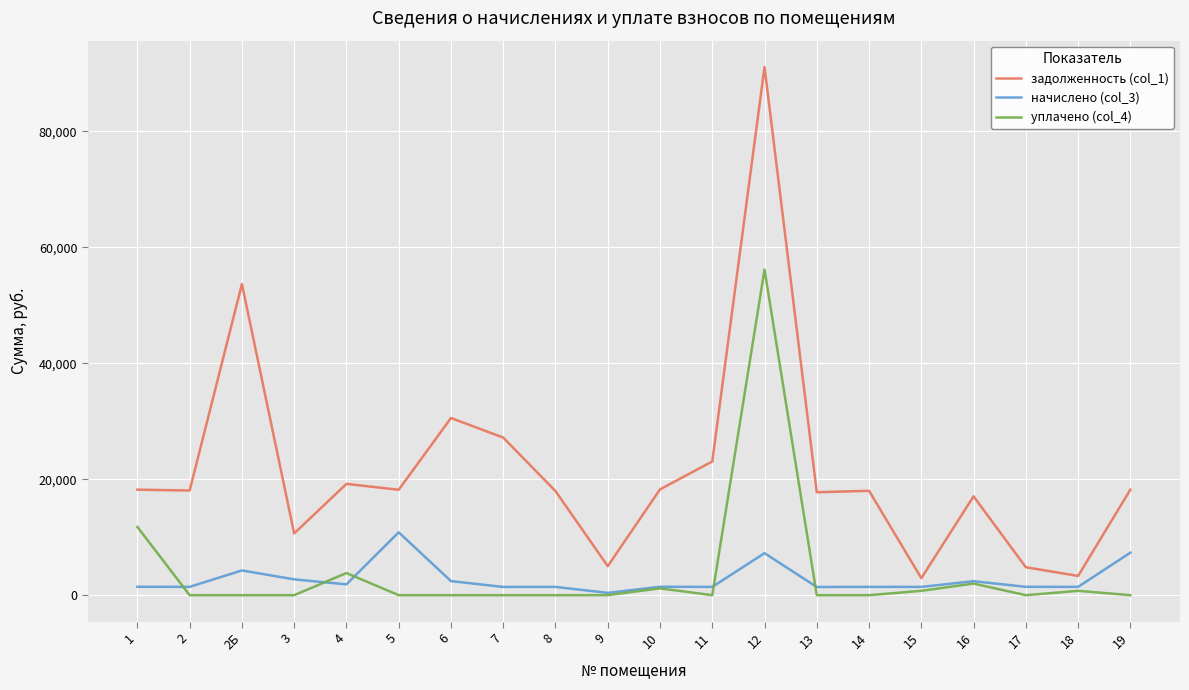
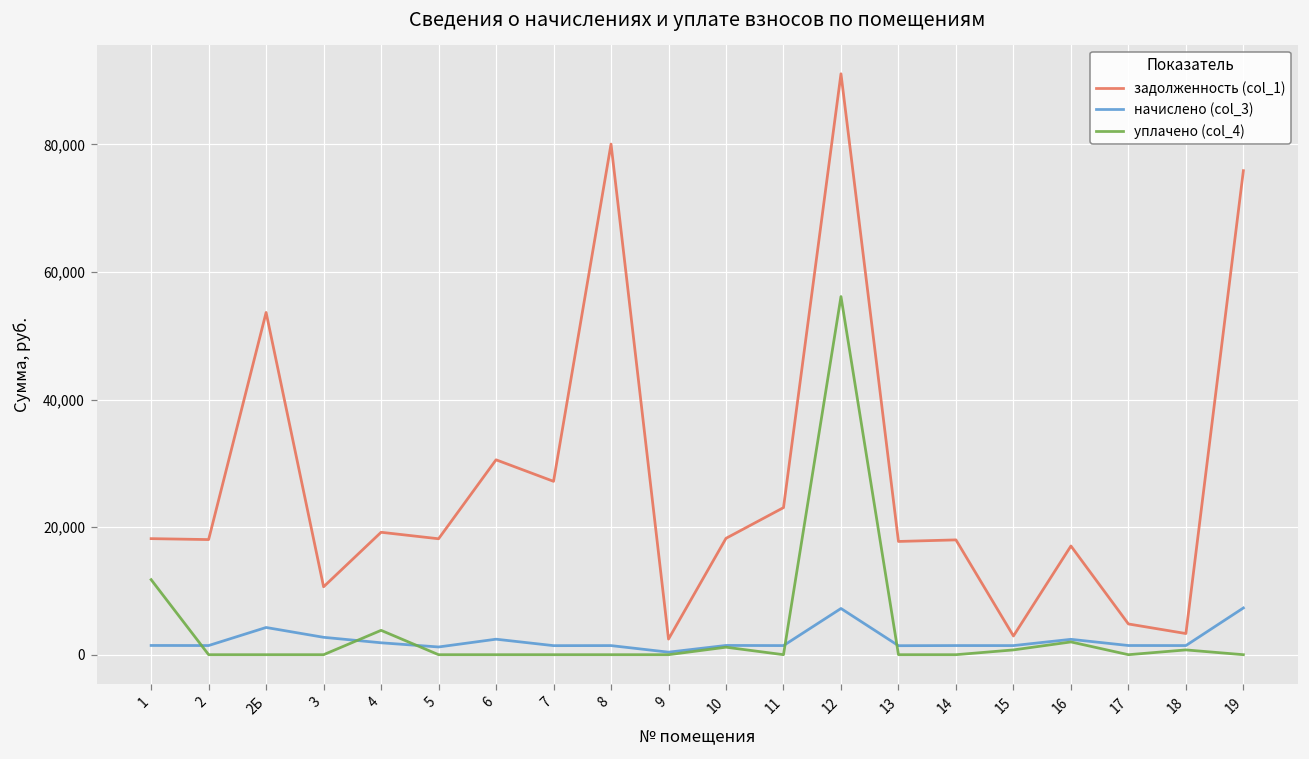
  {
    "задолженность (col_1)": {
      "1": "18,000",
      "2": "18,000",
      "2Б": "54,000",
      "3": "11,000",
      "4": "19,000",
      "5": "18,000",
      "6": "31,000",
      "7": "27,000",
-     "8": "18,000",
-     "9": "5,000",
+     "8": "80,000",
+     "9": "2,000",
      "10": "18,000",
      "11": "23,000",
      "12": "91,000",
      "13": "18,000",
      "14": "18,000",
      "15": "3,000",
      "16": "17,000",
      "17": "5,000",
      "18": "3,000",
-     "19": "18,000"
+     "19": "76,000"
    },
    "начислено (col_3)": {
      "1": "1,000",
      "2": "1,000",
      "2Б": "4,000",
      "3": "3,000",
      "4": "2,000",
-     "5": "11,000",
+     "5": "1,000",
      "6": "2,000",
      "7": "1,000",
      "8": "1,000",
      "11": "1,000",
      "12": "7,000",
      "13": "1,000",
      "14": "1,000",
      "15": "1,000",
      "17": "1,000",
      "18": "1,000",
      "19": "7,000"
    },
    "уплачено (col_4)": {
      "1": "12,000",
      "2": "0",
      "2Б": "0",
      "3": "0",
      "4": "4,000",
      "5": "0",
      "6": "0",
      "7": "0",
      "8": "0",
      "11": "0",
      "12": "56,000",
      "13": "0",
      "14": "0",
      "15": "1,000",
      "17": "0",
      "18": "1,000",
      "19": "0"
    }
  }
